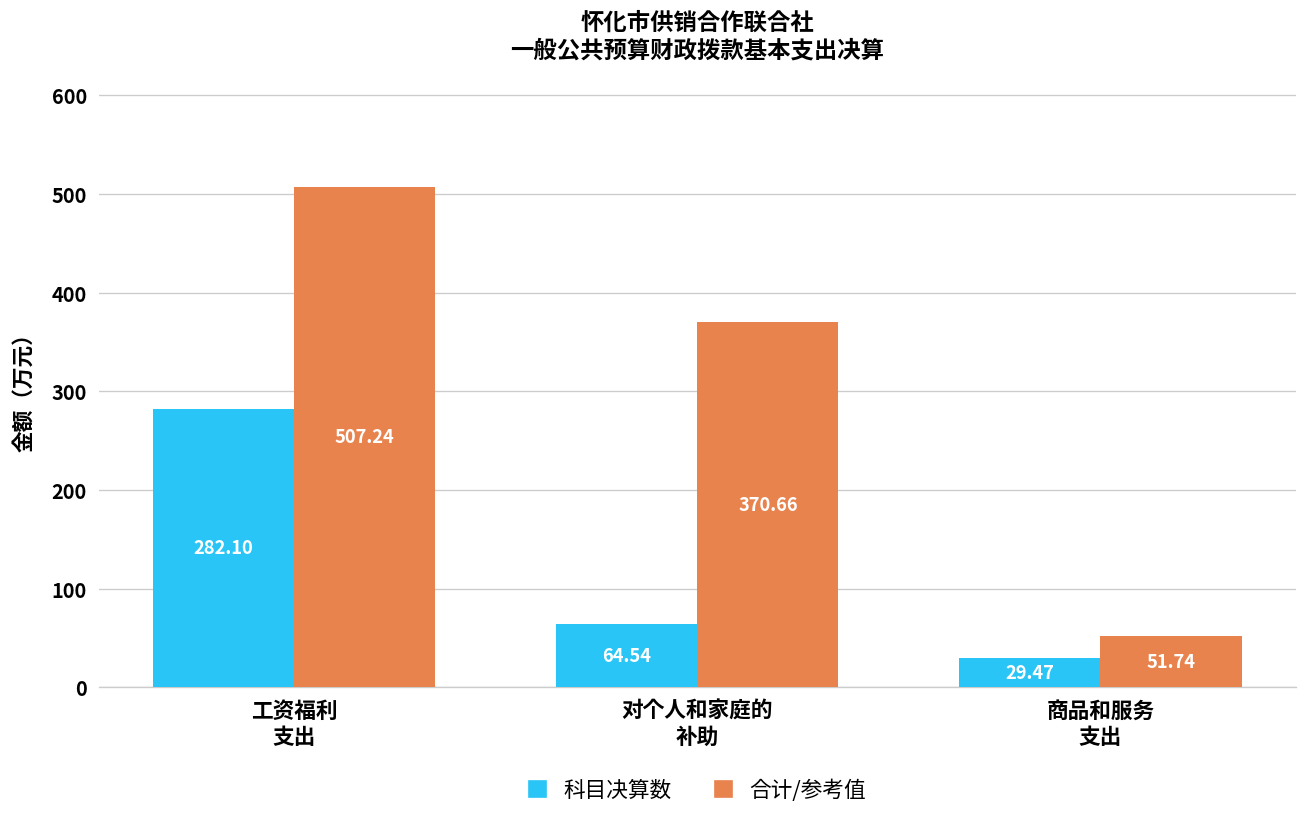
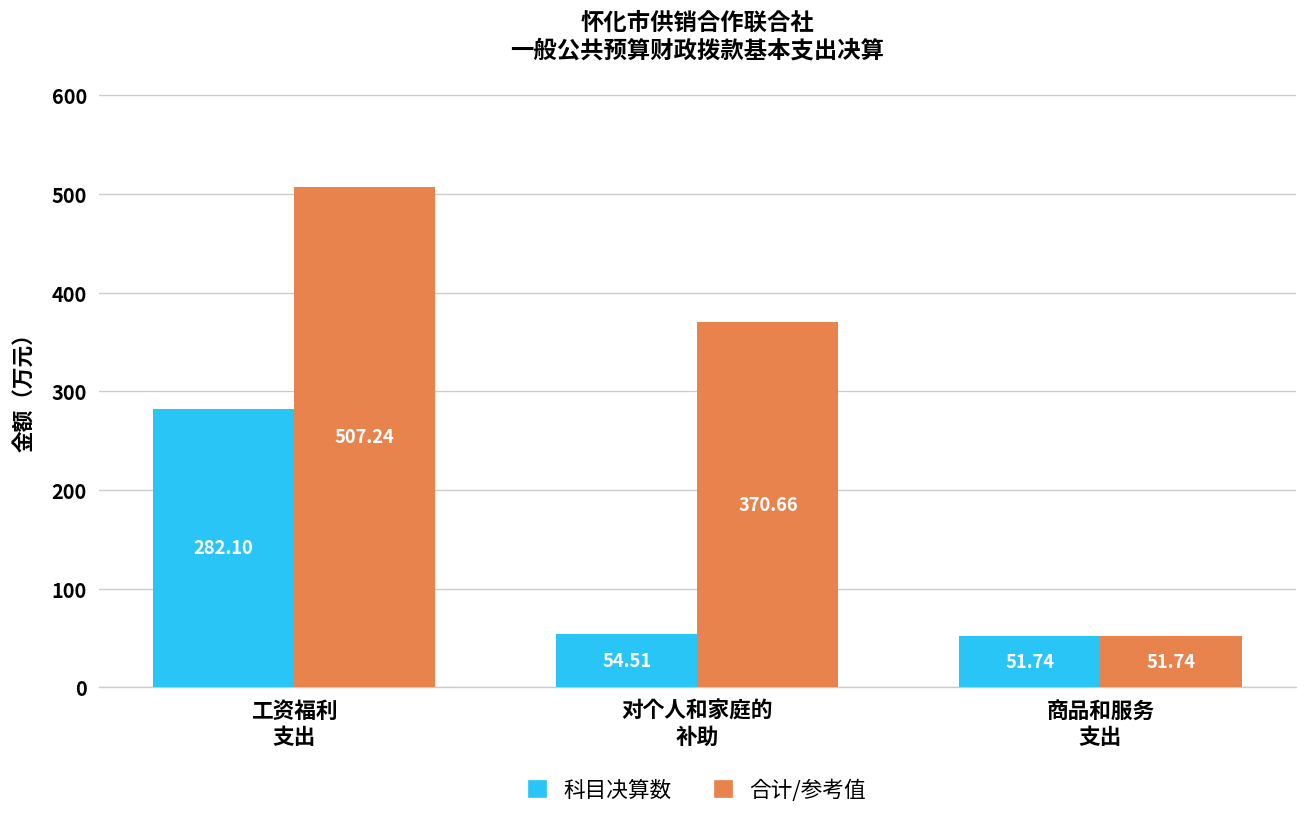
  {
    "科目决算数": {
      "工资福利 支出": 282.10,
-     "对个人和家庭的 补助": 64.54,
-     "商品和服务 支出": 29.47
+     "对个人和家庭的 补助": 54.51,
+     "商品和服务 支出": 51.74
    },
    "合计/参考值": {
      "工资福利 支出": 507.24,
      "对个人和家庭的 补助": 370.66,
      "商品和服务 支出": 51.74
    }
  }
